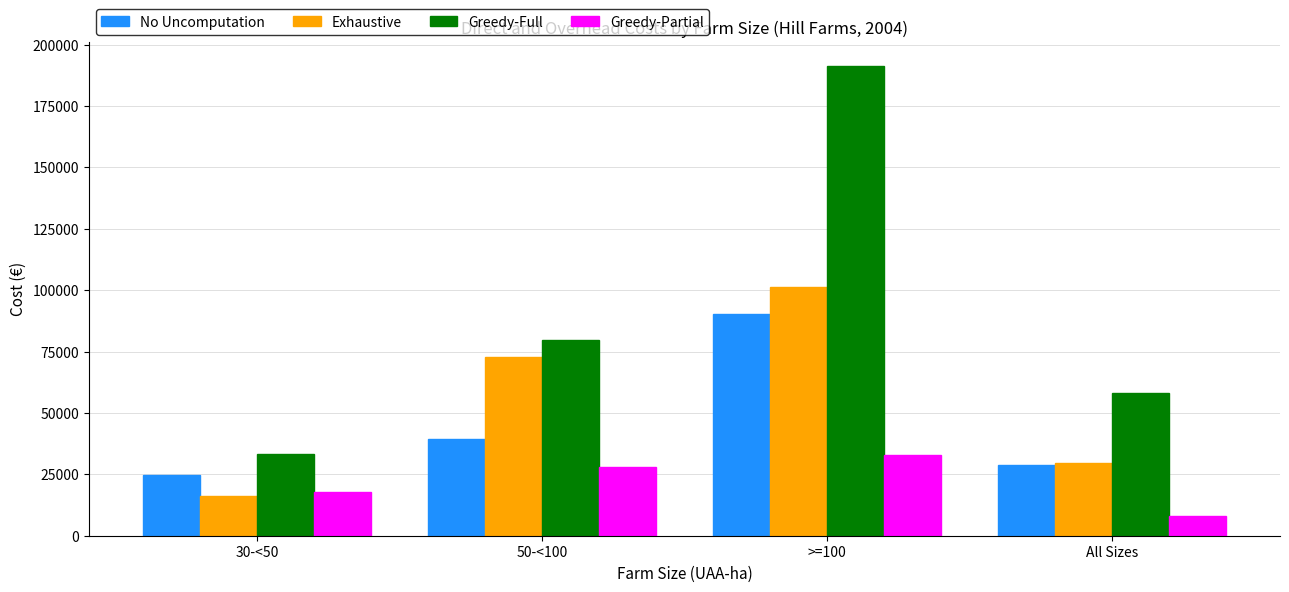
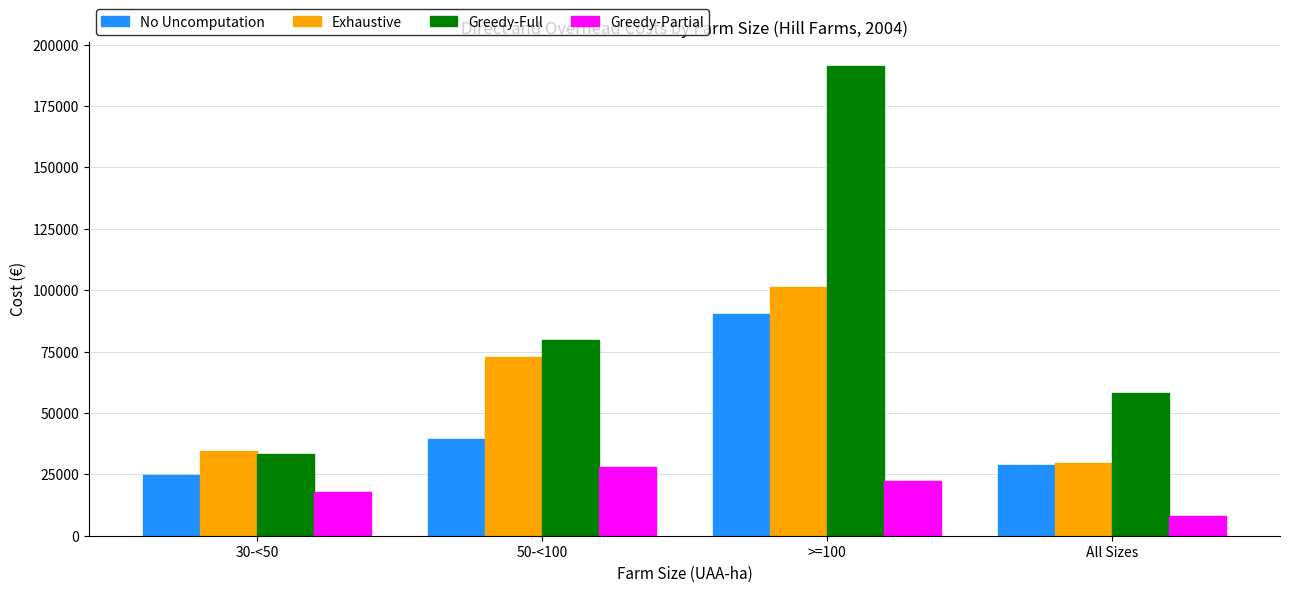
  {
    "No Uncomputation": {
      "30-<50": 25000,
      "50-<100": 39000,
      ">=100": 90000,
      "All Sizes": 29000
    },
    "Exhaustive": {
-     "30-<50": 16000,
+     "30-<50": 34000,
      "50-<100": 73000,
      ">=100": 101000,
      "All Sizes": 30000
    },
    "Greedy-Full": {
      "30-<50": 33000,
      "50-<100": 80000,
      ">=100": 191000,
      "All Sizes": 58000
    },
    "Greedy-Partial": {
      "30-<50": 18000,
      "50-<100": 28000,
-     ">=100": 33000,
+     ">=100": 22000,
      "All Sizes": 8000
    }
  }
